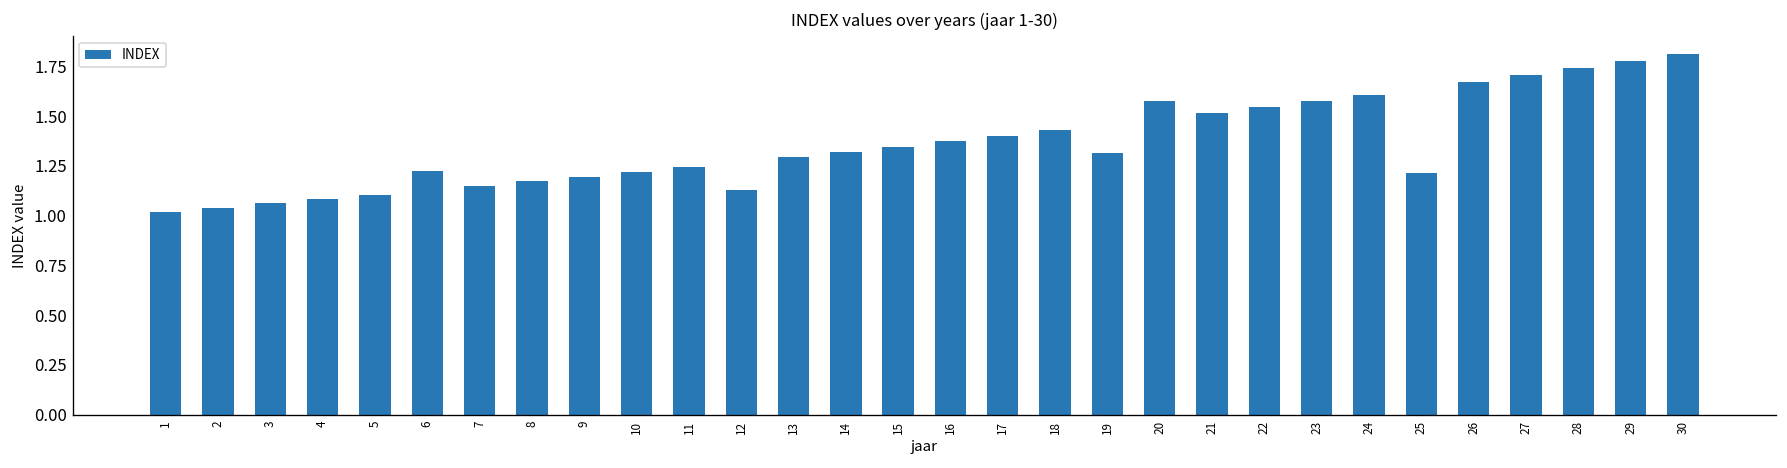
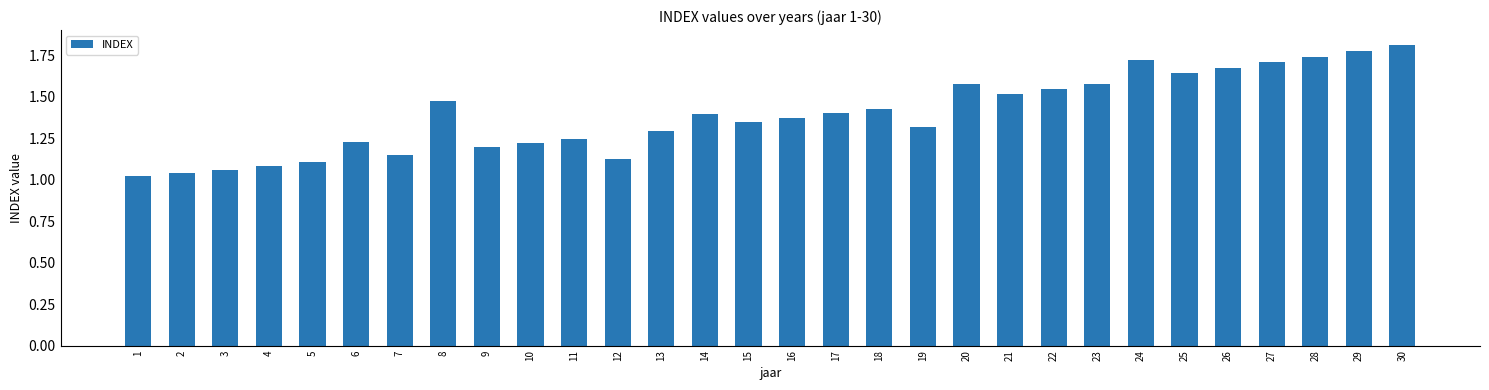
  {
    "1": 1.02,
    "2": 1.04,
    "3": 1.06,
    "4": 1.08,
    "5": 1.10,
    "6": 1.22,
    "7": 1.15,
-   "8": 1.17,
+   "8": 1.47,
    "9": 1.20,
    "10": 1.22,
    "11": 1.24,
    "12": 1.13,
    "13": 1.29,
-   "14": 1.32,
+   "14": 1.40,
    "15": 1.35,
    "16": 1.37,
    "17": 1.40,
    "18": 1.43,
    "19": 1.32,
    "20": 1.58,
    "21": 1.52,
    "22": 1.55,
    "23": 1.58,
-   "24": 1.61,
-   "25": 1.22,
+   "24": 1.72,
+   "25": 1.64,
    "26": 1.67,
    "27": 1.71,
    "28": 1.74,
    "29": 1.78,
    "30": 1.81
  }
